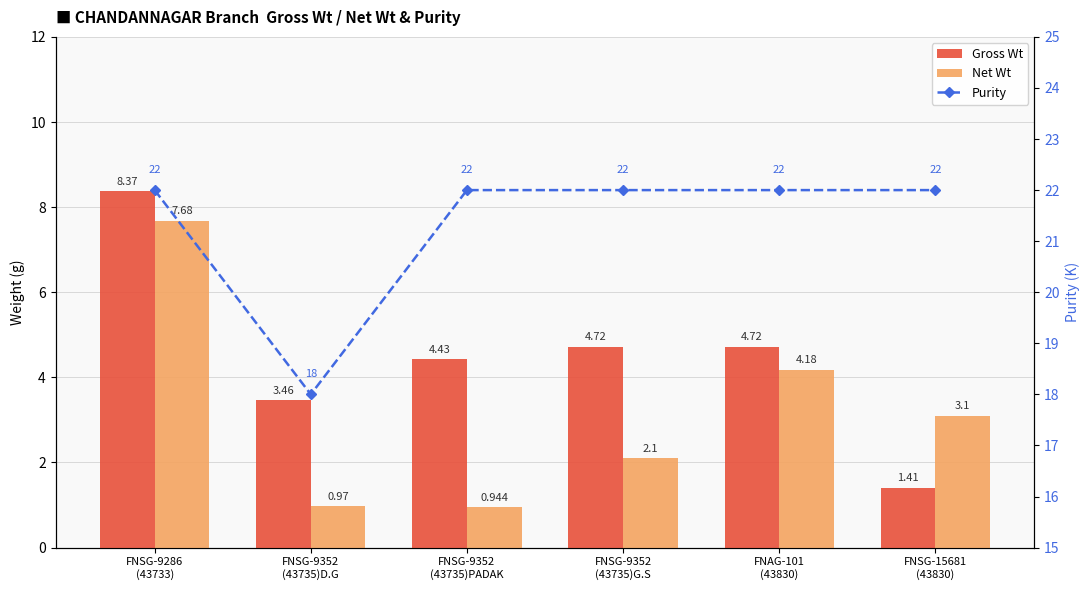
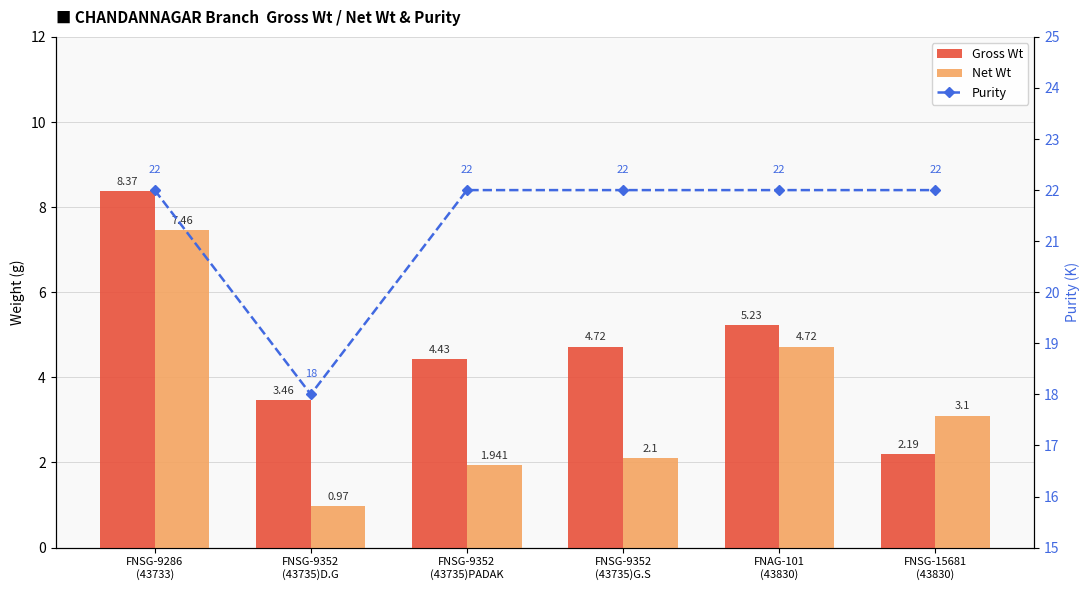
  {
    "Gross Wt": {
      "FNSG-9286 (43733)": 8.37,
      "FNSG-9352 (43735)D.G": 3.46,
      "FNSG-9352 (43735)PADAK": 4.43,
      "FNSG-9352 (43735)G.S": 4.72,
-     "FNAG-101 (43830)": 4.72,
-     "FNSG-15681 (43830)": 1.41
+     "FNAG-101 (43830)": 5.23,
+     "FNSG-15681 (43830)": 2.19
    },
    "Net Wt": {
-     "FNSG-9286 (43733)": 7.68,
+     "FNSG-9286 (43733)": 7.46,
      "FNSG-9352 (43735)D.G": 0.97,
-     "FNSG-9352 (43735)PADAK": 0.944,
+     "FNSG-9352 (43735)PADAK": 1.941,
      "FNSG-9352 (43735)G.S": 2.1,
-     "FNAG-101 (43830)": 4.18,
+     "FNAG-101 (43830)": 4.72,
      "FNSG-15681 (43830)": 3.1
    },
    "Purity": {
      "FNSG-9286 (43733)": 22,
      "FNSG-9352 (43735)D.G": 18,
      "FNSG-9352 (43735)PADAK": 22,
      "FNSG-9352 (43735)G.S": 22,
      "FNAG-101 (43830)": 22,
      "FNSG-15681 (43830)": 22
    }
  }
